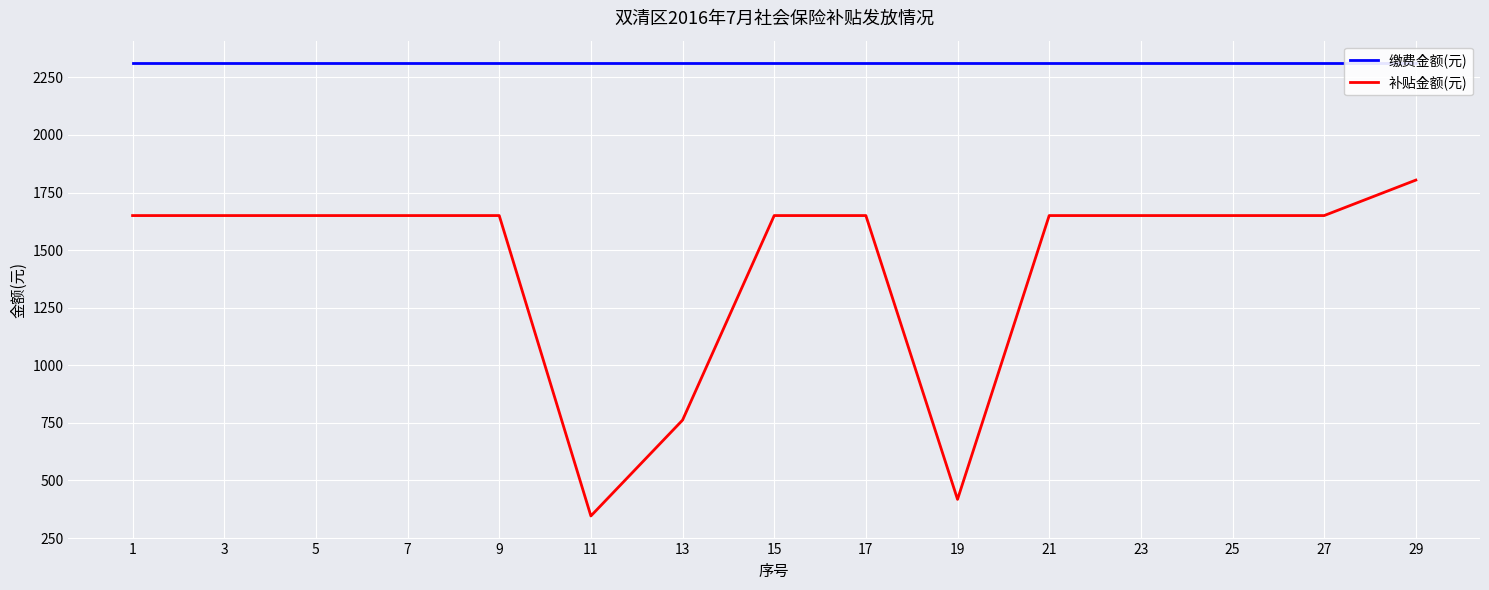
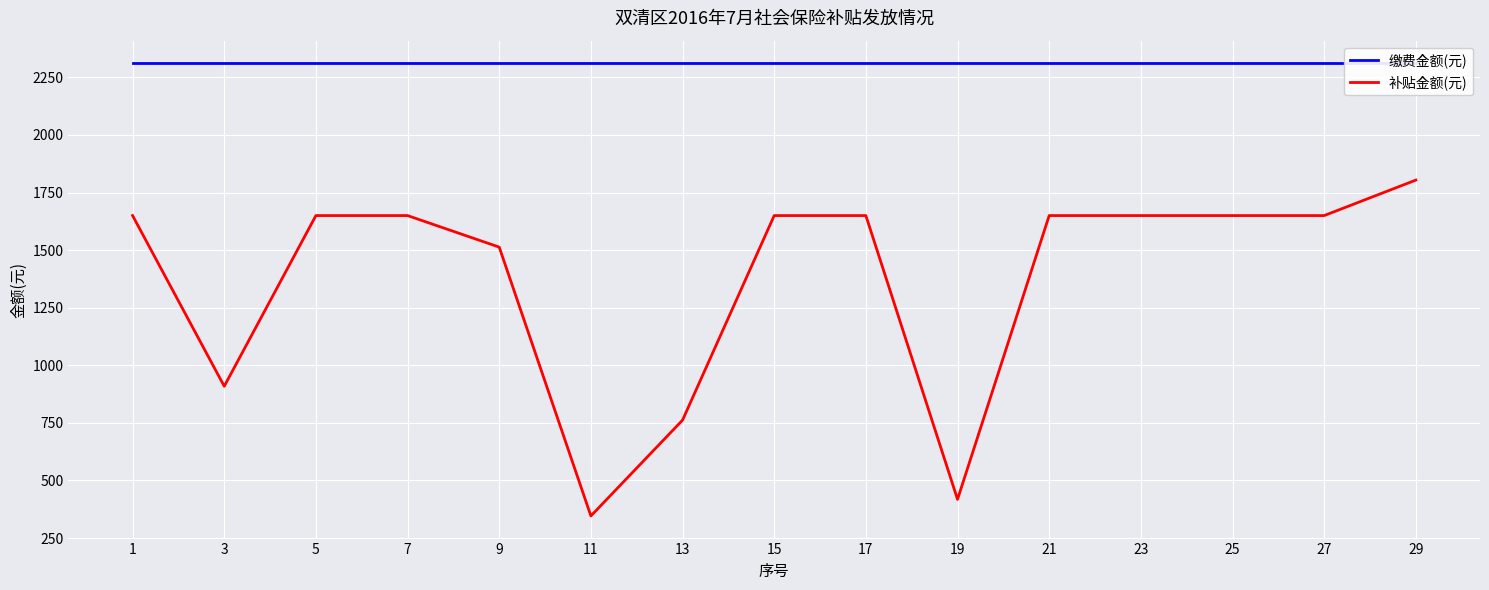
  {
    "缴费金额(元)": {
      "1": 2310,
      "3": 2310,
      "5": 2310,
      "7": 2310,
      "9": 2310,
      "11": 2310,
      "13": 2310,
      "15": 2310,
      "17": 2310,
      "19": 2310,
      "21": 2310,
      "23": 2310,
      "25": 2310,
      "27": 2310
    },
    "补贴金额(元)": {
      "1": 1650,
-     "3": 1650,
+     "3": 910,
      "5": 1650,
      "7": 1650,
-     "9": 1650,
+     "9": 1510,
      "11": 350,
      "13": 760,
      "15": 1650,
      "17": 1650,
      "19": 420,
      "21": 1650,
      "23": 1650,
      "25": 1650,
      "27": 1650,
      "29": 1800
    }
  }
